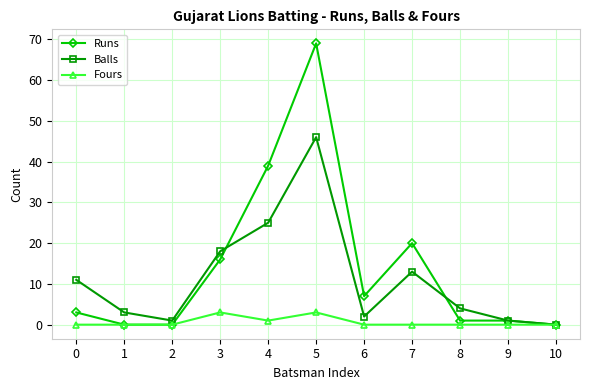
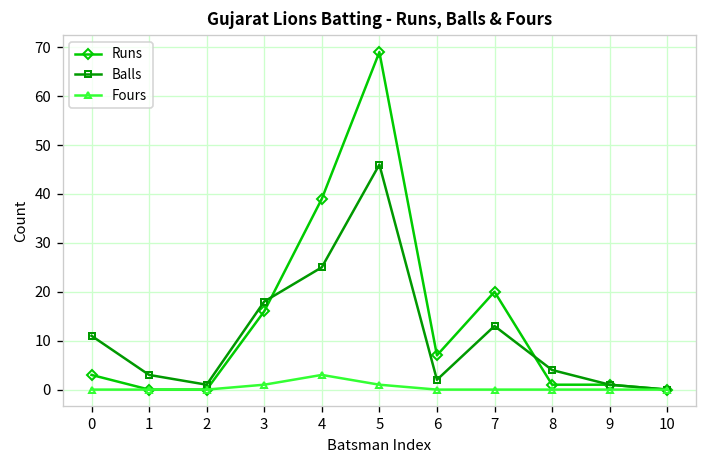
  {
    "Fours": {
      "0": 0,
-     "3": 3,
-     "4": 1,
-     "5": 3,
+     "3": 1,
+     "4": 3,
+     "5": 1,
      "6": 0,
      "7": 0,
      "8": 0,
      "9": 0
    }
  }
